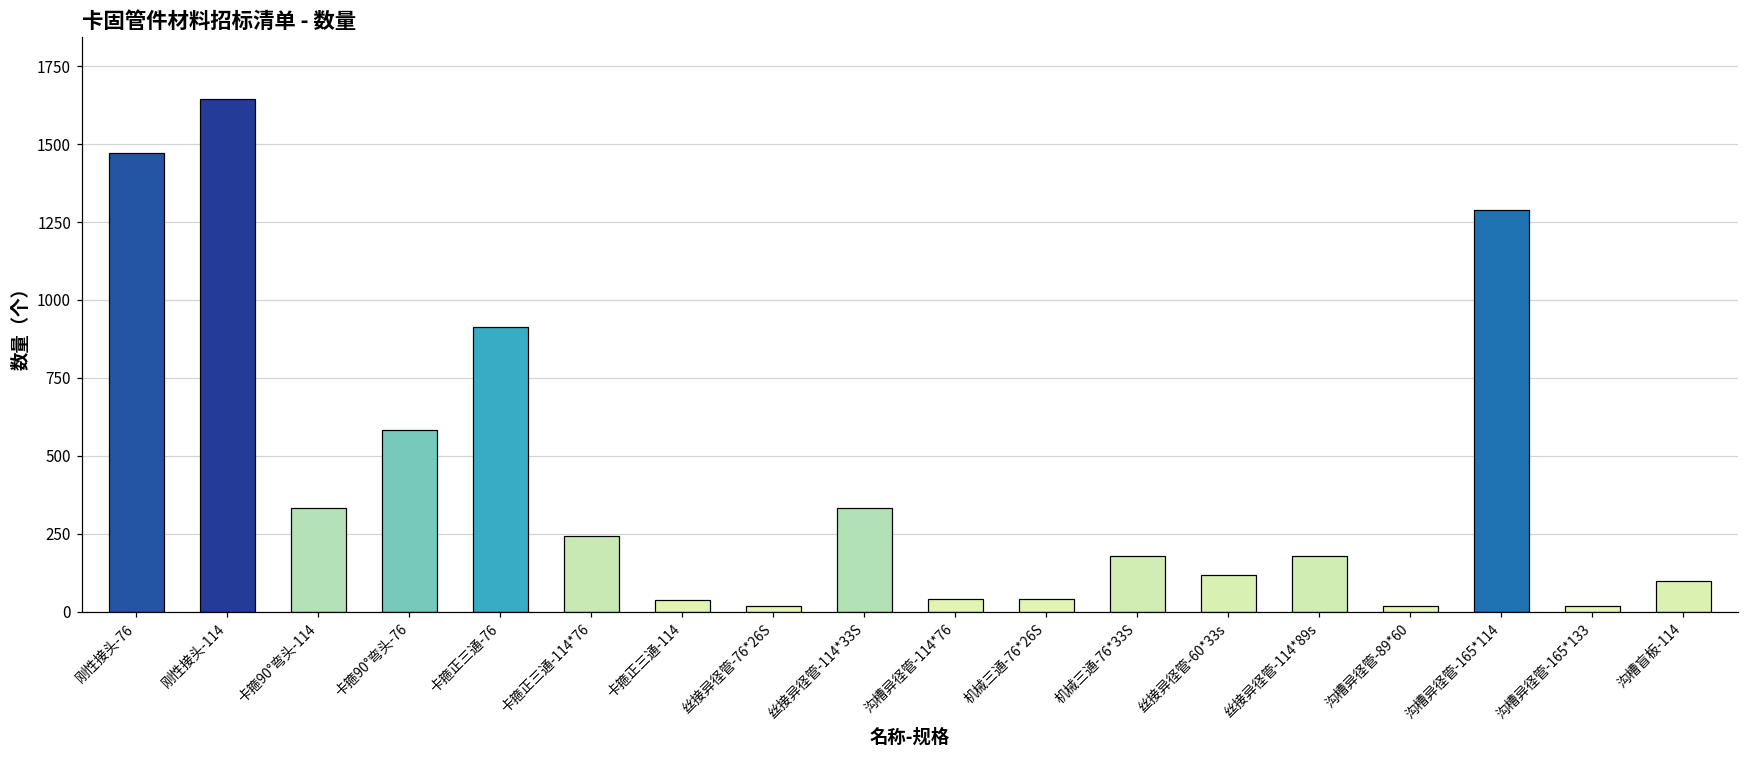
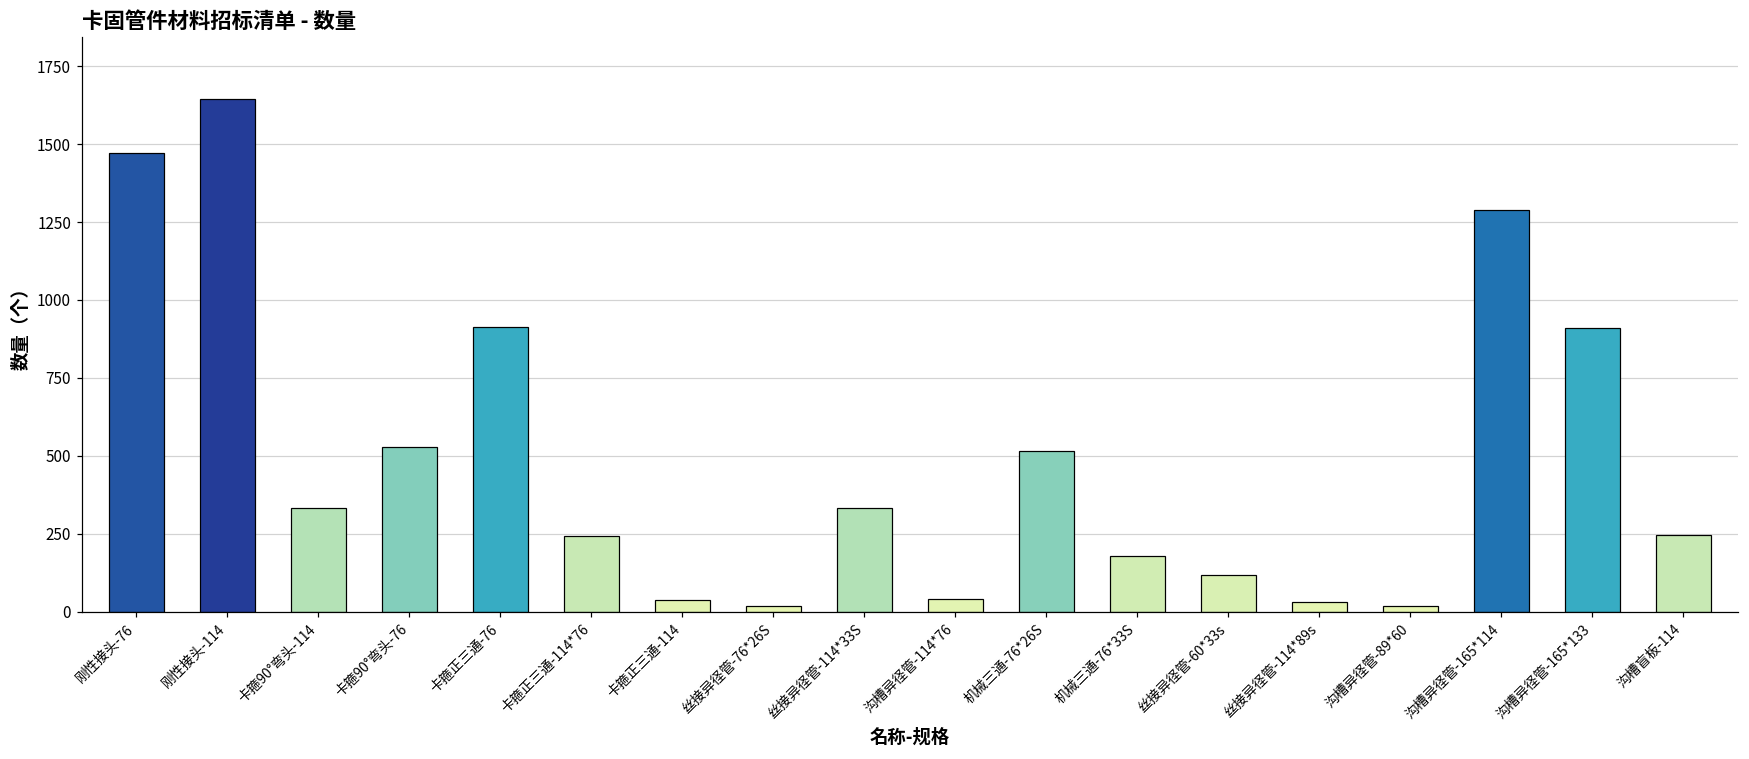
  {
    "刚性接头-76": 1470,
    "刚性接头-114": 1650,
    "卡箍90°弯头-114": 330,
-   "卡箍90°弯头-76": 580,
+   "卡箍90°弯头-76": 530,
    "卡箍正三通-76": 910,
    "卡箍正三通-114*76": 240,
    "卡箍正三通-114": 40,
    "丝接异径管-76*26S": 20,
    "丝接异径管-114*33S": 330,
    "沟槽异径管-114*76": 40,
-   "机械三通-76*26S": 40,
+   "机械三通-76*26S": 510,
    "机械三通-76*33S": 180,
    "丝接异径管-60*33s": 120,
-   "丝接异径管-114*89s": 180,
+   "丝接异径管-114*89s": 30,
    "沟槽异径管-89*60": 20,
    "沟槽异径管-165*114": 1290,
-   "沟槽异径管-165*133": 20,
-   "沟槽盲板-114": 100
+   "沟槽异径管-165*133": 910,
+   "沟槽盲板-114": 250
  }
